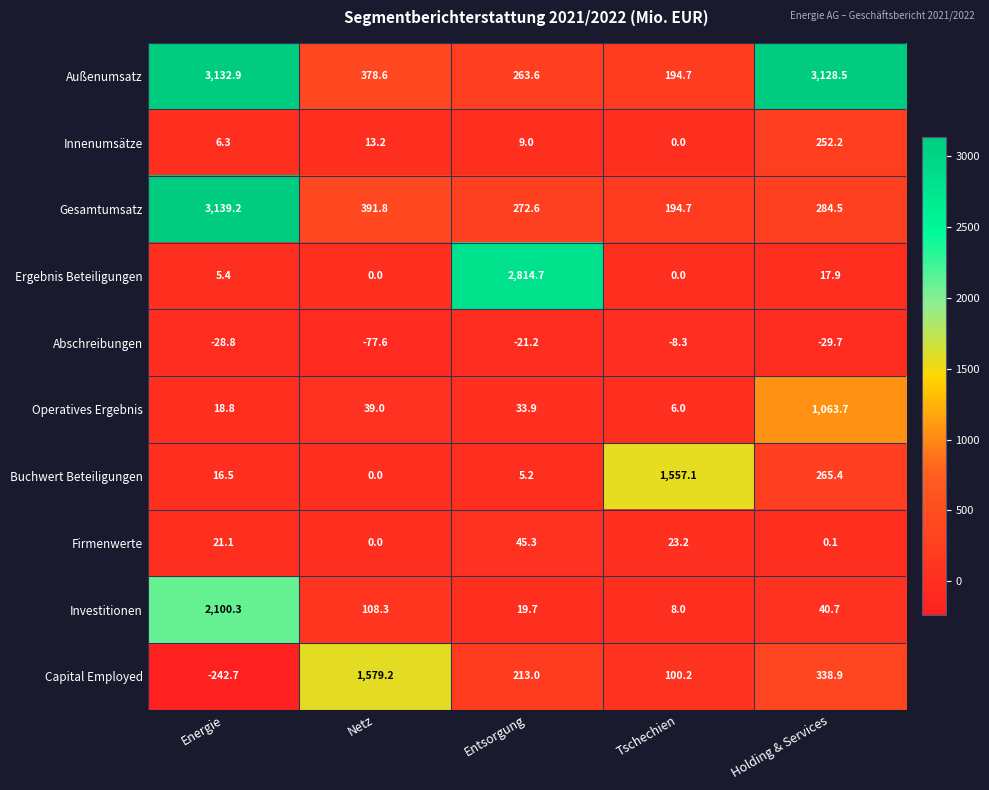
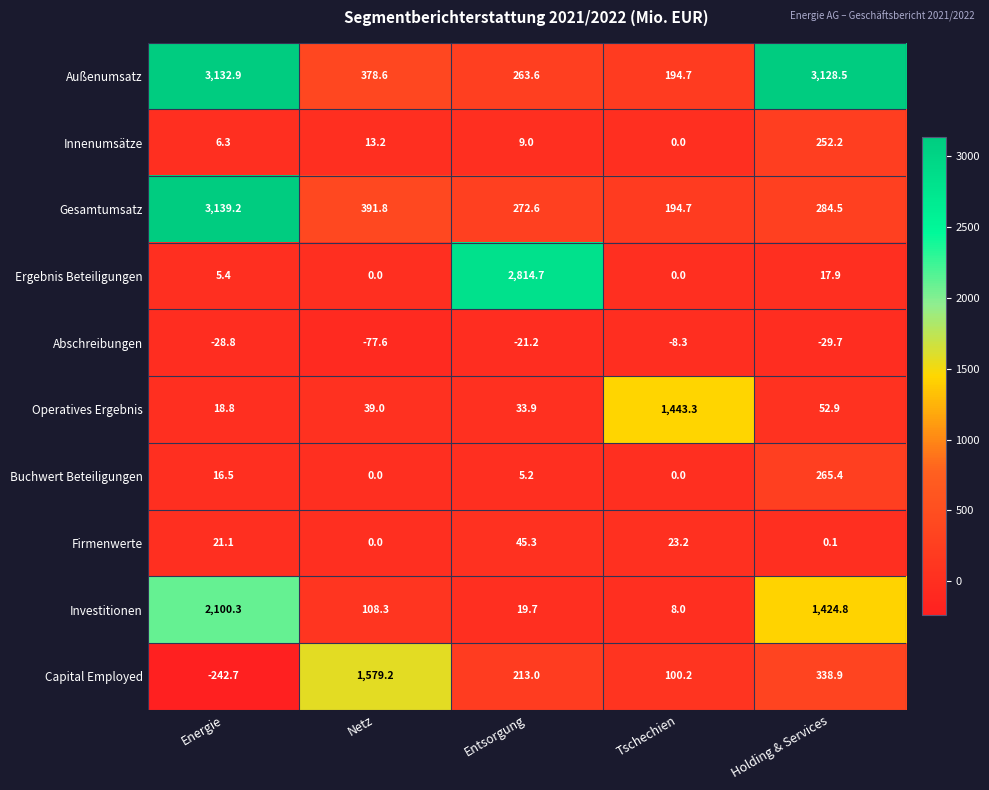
  {
    "Außenumsatz": {
      "Energie": "3,132.9",
      "Netz": "378.6",
      "Entsorgung": "263.6",
      "Tschechien": "194.7",
      "Holding & Services": "3,128.5"
    },
    "Innenumsätze": {
      "Energie": "6.3",
      "Netz": "13.2",
      "Entsorgung": "9.0",
      "Tschechien": "0.0",
      "Holding & Services": "252.2"
    },
    "Gesamtumsatz": {
      "Energie": "3,139.2",
      "Netz": "391.8",
      "Entsorgung": "272.6",
      "Tschechien": "194.7",
      "Holding & Services": "284.5"
    },
    "Ergebnis Beteiligungen": {
      "Energie": "5.4",
      "Netz": "0.0",
      "Entsorgung": "2,814.7",
      "Tschechien": "0.0",
      "Holding & Services": "17.9"
    },
    "Abschreibungen": {
      "Energie": "-28.8",
      "Netz": "-77.6",
      "Entsorgung": "-21.2",
      "Tschechien": "-8.3",
      "Holding & Services": "-29.7"
    },
    "Operatives Ergebnis": {
      "Energie": "18.8",
      "Netz": "39.0",
      "Entsorgung": "33.9",
-     "Tschechien": "6.0",
-     "Holding & Services": "1,063.7"
+     "Tschechien": "1,443.3",
+     "Holding & Services": "52.9"
    },
    "Buchwert Beteiligungen": {
      "Energie": "16.5",
      "Netz": "0.0",
      "Entsorgung": "5.2",
-     "Tschechien": "1,557.1",
+     "Tschechien": "0.0",
      "Holding & Services": "265.4"
    },
    "Firmenwerte": {
      "Energie": "21.1",
      "Netz": "0.0",
      "Entsorgung": "45.3",
      "Tschechien": "23.2",
      "Holding & Services": "0.1"
    },
    "Investitionen": {
      "Energie": "2,100.3",
      "Netz": "108.3",
      "Entsorgung": "19.7",
      "Tschechien": "8.0",
-     "Holding & Services": "40.7"
+     "Holding & Services": "1,424.8"
    },
    "Capital Employed": {
      "Energie": "-242.7",
      "Netz": "1,579.2",
      "Entsorgung": "213.0",
      "Tschechien": "100.2",
      "Holding & Services": "338.9"
    }
  }
